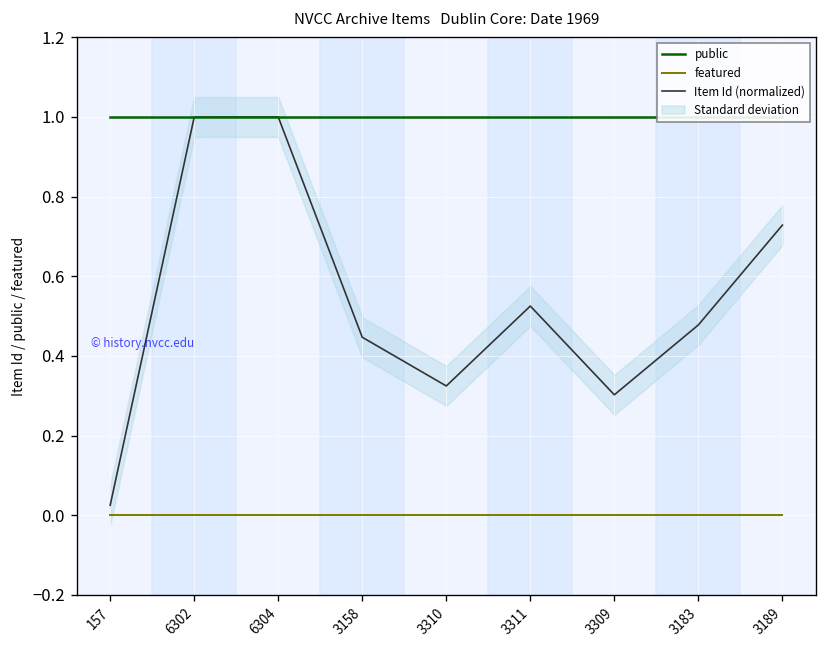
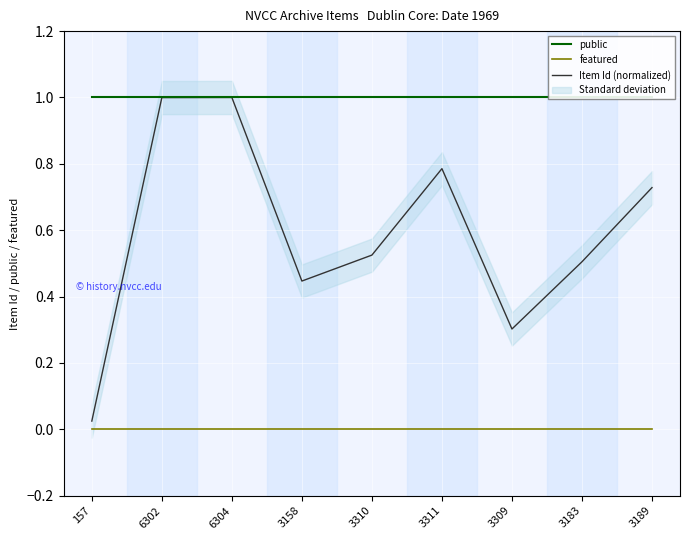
  {
    "public": {
      "157": 1.00,
      "3158": 1.00,
      "3310": 1.00,
      "3311": 1.00,
      "3309": 1.00
    },
    "featured": {
      "157": 0.00,
      "6302": 0.00,
      "6304": 0.00,
      "3158": 0.00,
      "3310": 0.00,
      "3311": 0.00,
      "3309": 0.00,
      "3183": 0.00,
      "3189": 0.00
    },
    "Item Id (normalized)": {
      "157": 0.02,
      "3158": 0.45,
-     "3310": 0.32,
-     "3311": 0.53,
+     "3310": 0.53,
+     "3311": 0.79,
      "3309": 0.30,
-     "3183": 0.48,
+     "3183": 0.50,
      "3189": 0.73
    }
  }
